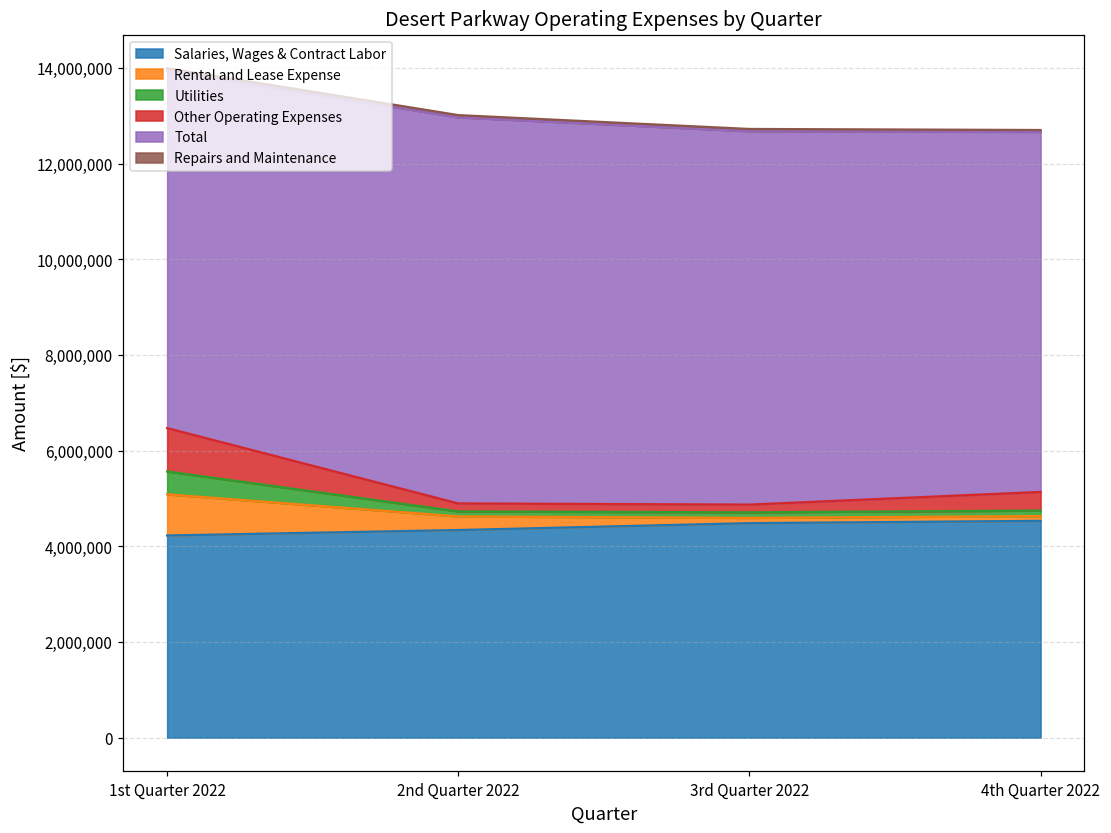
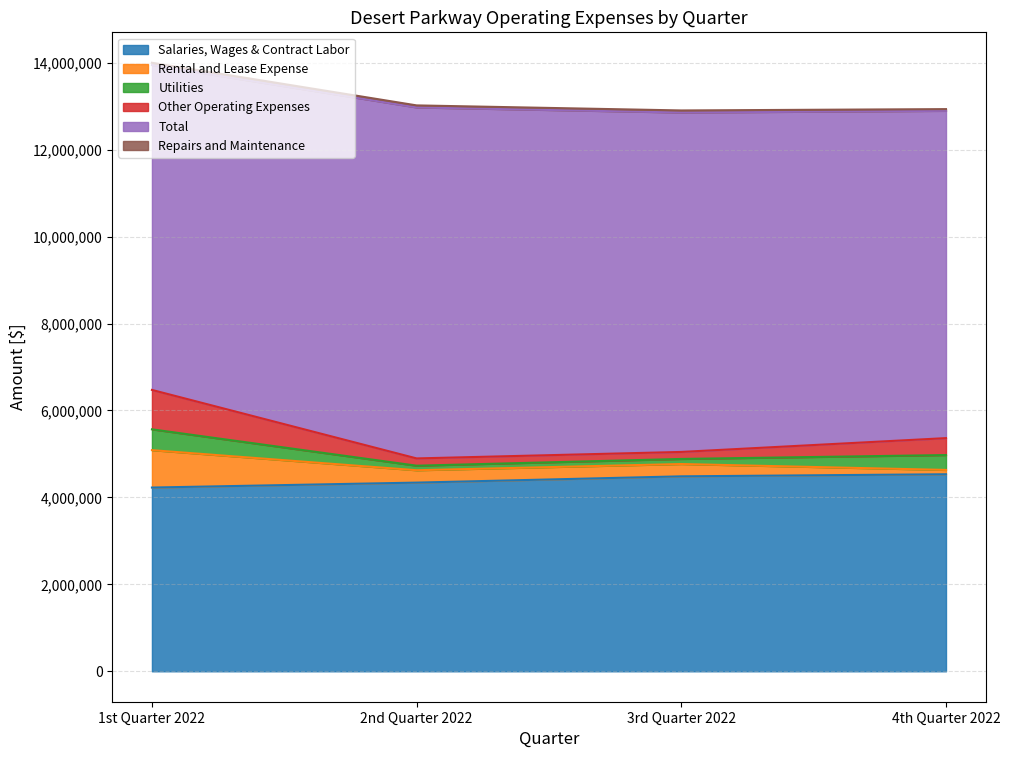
  {
    "Salaries, Wages & Contract Labor": {
      "1st Quarter 2022": "4,200,000",
      "2nd Quarter 2022": "4,300,000",
      "3rd Quarter 2022": "4,500,000",
      "4th Quarter 2022": "4,500,000"
    },
    "Rental and Lease Expense": {
      "1st Quarter 2022": "900,000",
      "2nd Quarter 2022": "300,000",
-     "3rd Quarter 2022": "100,000",
+     "3rd Quarter 2022": "300,000",
      "4th Quarter 2022": "100,000"
    },
    "Utilities": {
      "1st Quarter 2022": "500,000",
      "2nd Quarter 2022": "100,000",
      "3rd Quarter 2022": "100,000",
-     "4th Quarter 2022": "100,000"
+     "4th Quarter 2022": "300,000"
    },
    "Other Operating Expenses": {
      "1st Quarter 2022": "900,000",
      "2nd Quarter 2022": "200,000",
      "3rd Quarter 2022": "200,000",
      "4th Quarter 2022": "400,000"
    }
  }
